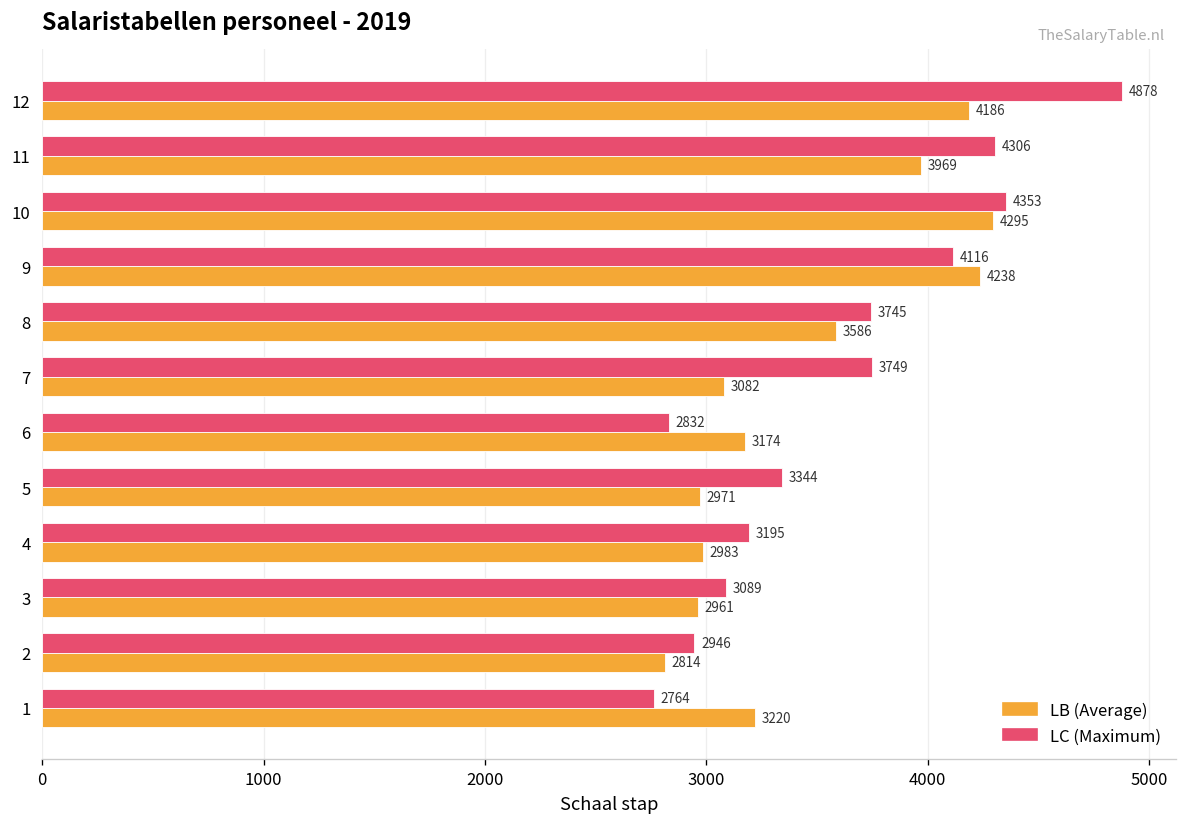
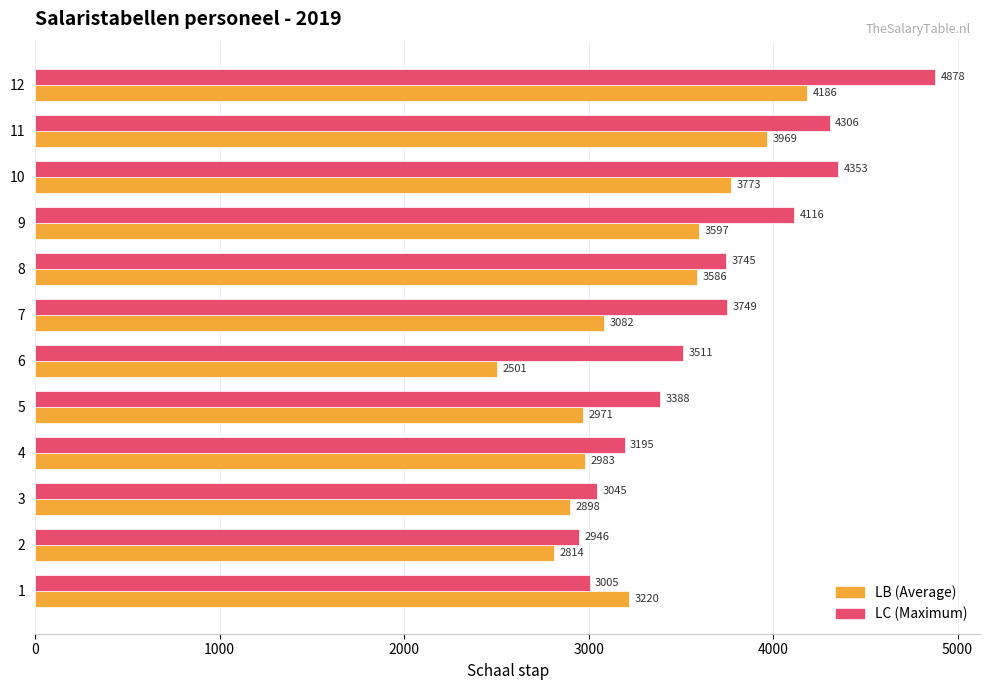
  {
    "LB (Average)": {
      "12": 4186,
      "11": 3969,
-     "10": 4295,
-     "9": 4238,
+     "10": 3773,
+     "9": 3597,
      "8": 3586,
      "7": 3082,
-     "6": 3174,
+     "6": 2501,
      "5": 2971,
      "4": 2983,
-     "3": 2961,
+     "3": 2898,
      "2": 2814,
      "1": 3220
    },
    "LC (Maximum)": {
      "12": 4878,
      "11": 4306,
      "10": 4353,
      "9": 4116,
      "8": 3745,
      "7": 3749,
-     "6": 2832,
-     "5": 3344,
+     "6": 3511,
+     "5": 3388,
      "4": 3195,
-     "3": 3089,
+     "3": 3045,
      "2": 2946,
-     "1": 2764
+     "1": 3005
    }
  }
